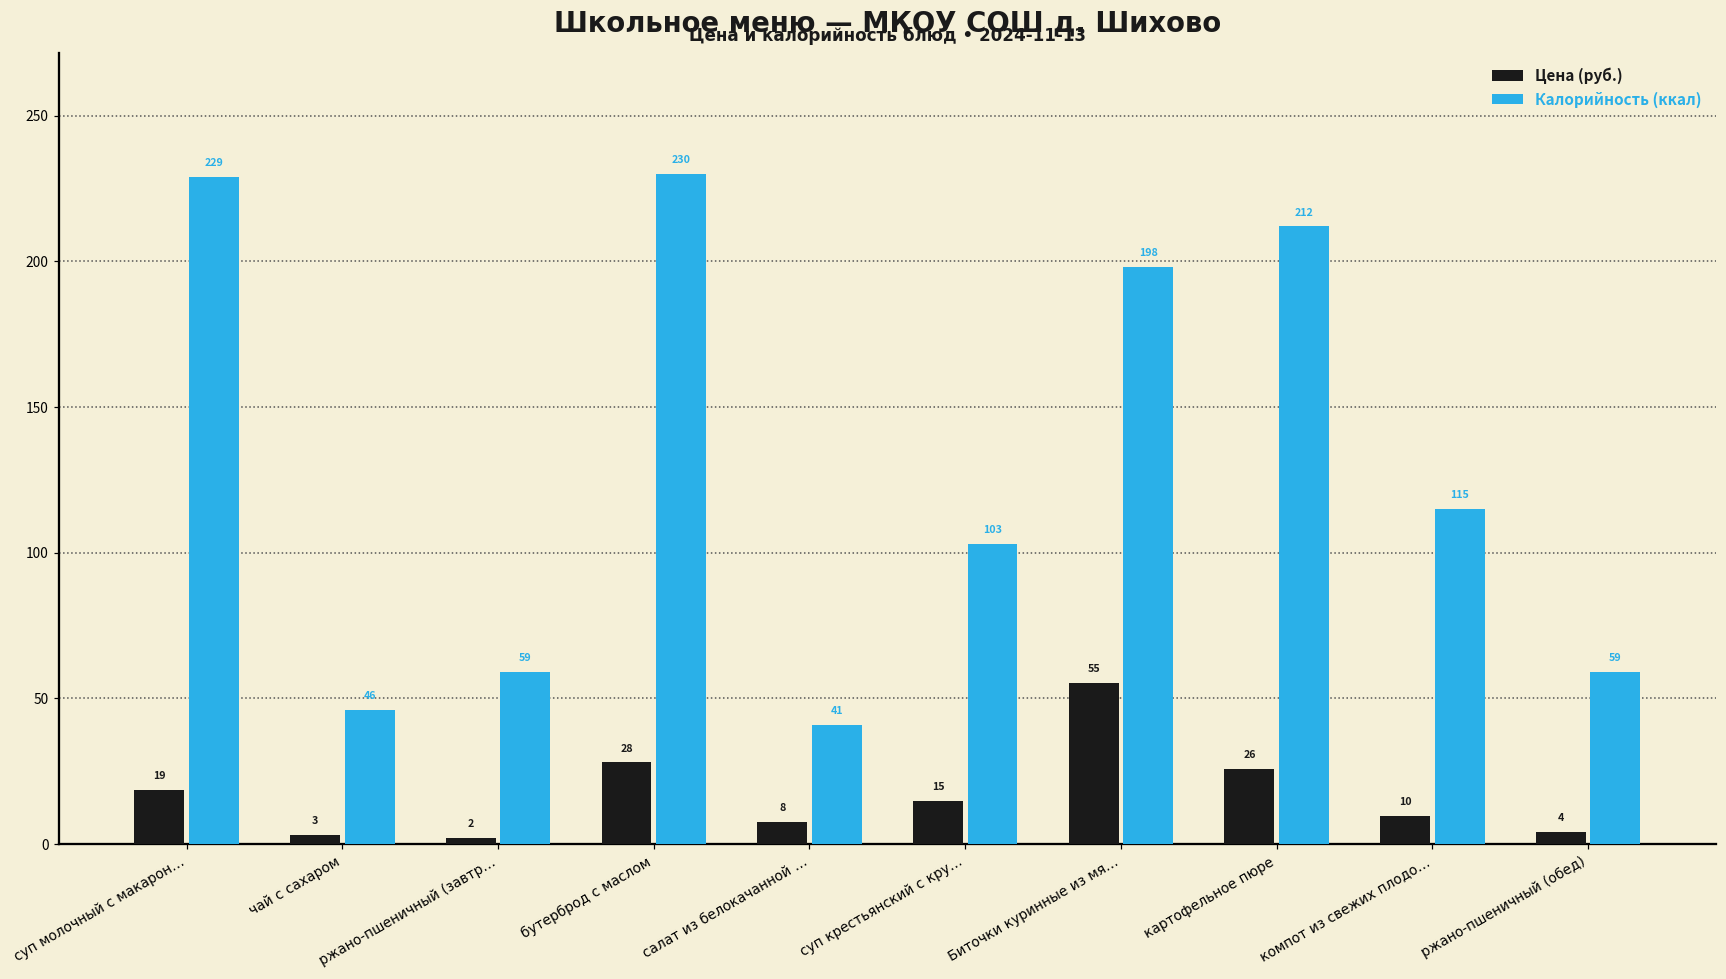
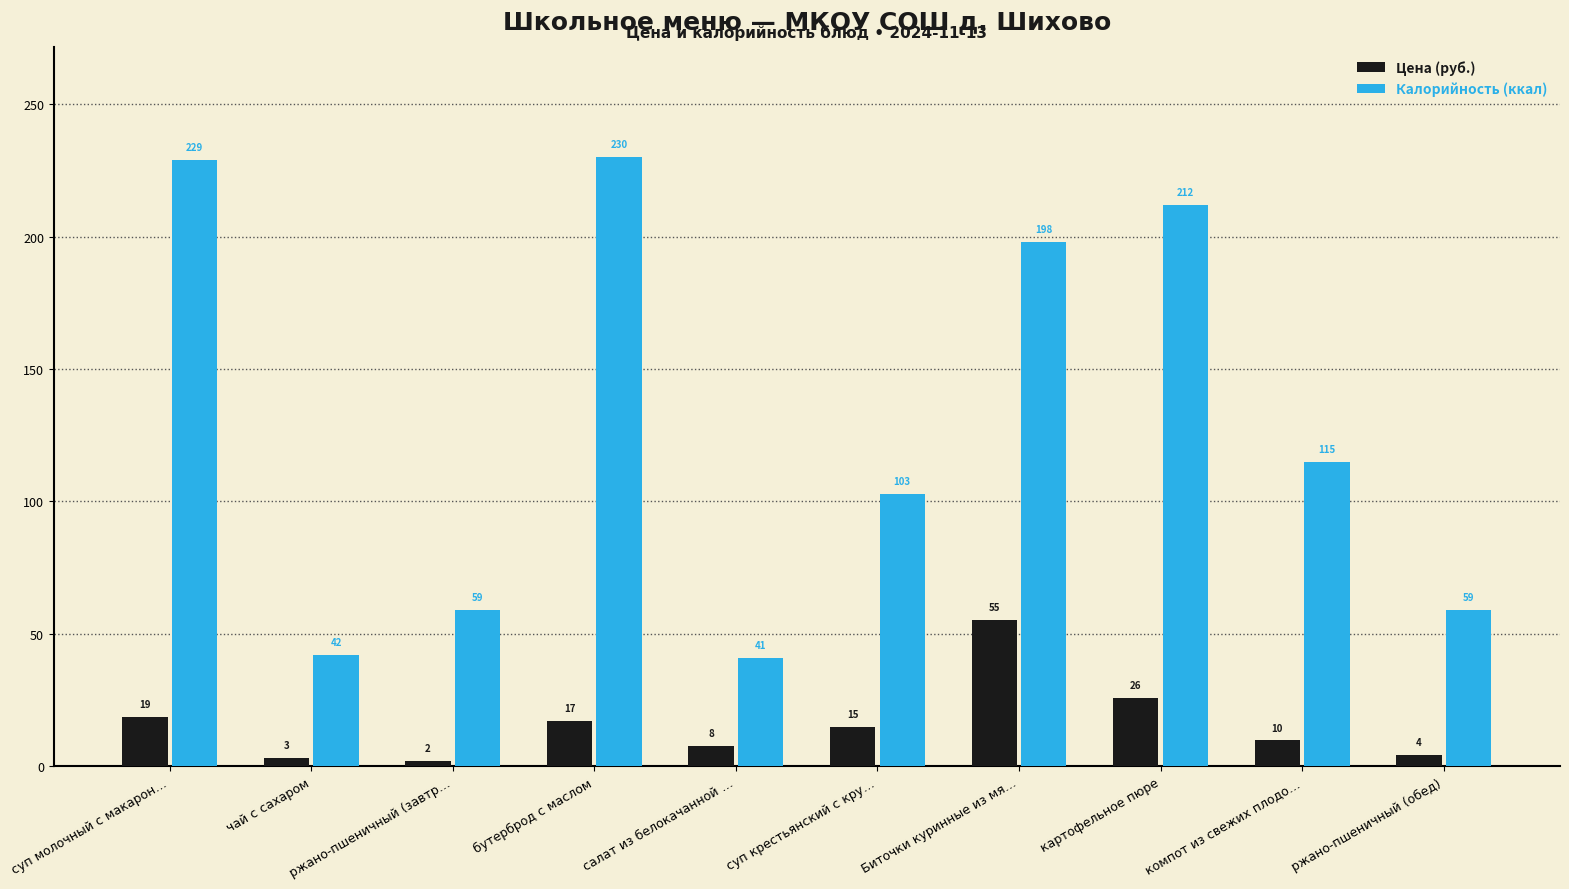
  {
    "Цена (руб.)": {
      "суп молочный с макарон…": 19,
      "чай с сахаром": 3,
      "ржано-пшеничный (завтр…": 2,
-     "бутерброд с маслом": 28,
+     "бутерброд с маслом": 17,
      "салат из белокачанной …": 8,
      "суп крестьянский с кру…": 15,
      "Биточки куринные из мя…": 55,
      "картофельное пюре": 26,
      "компот из свежих плодо…": 10,
      "ржано-пшеничный (обед)": 4
    },
    "Калорийность (ккал)": {
      "суп молочный с макарон…": 229,
-     "чай с сахаром": 46,
+     "чай с сахаром": 42,
      "ржано-пшеничный (завтр…": 59,
      "бутерброд с маслом": 230,
      "салат из белокачанной …": 41,
      "суп крестьянский с кру…": 103,
      "Биточки куринные из мя…": 198,
      "картофельное пюре": 212,
      "компот из свежих плодо…": 115,
      "ржано-пшеничный (обед)": 59
    }
  }
